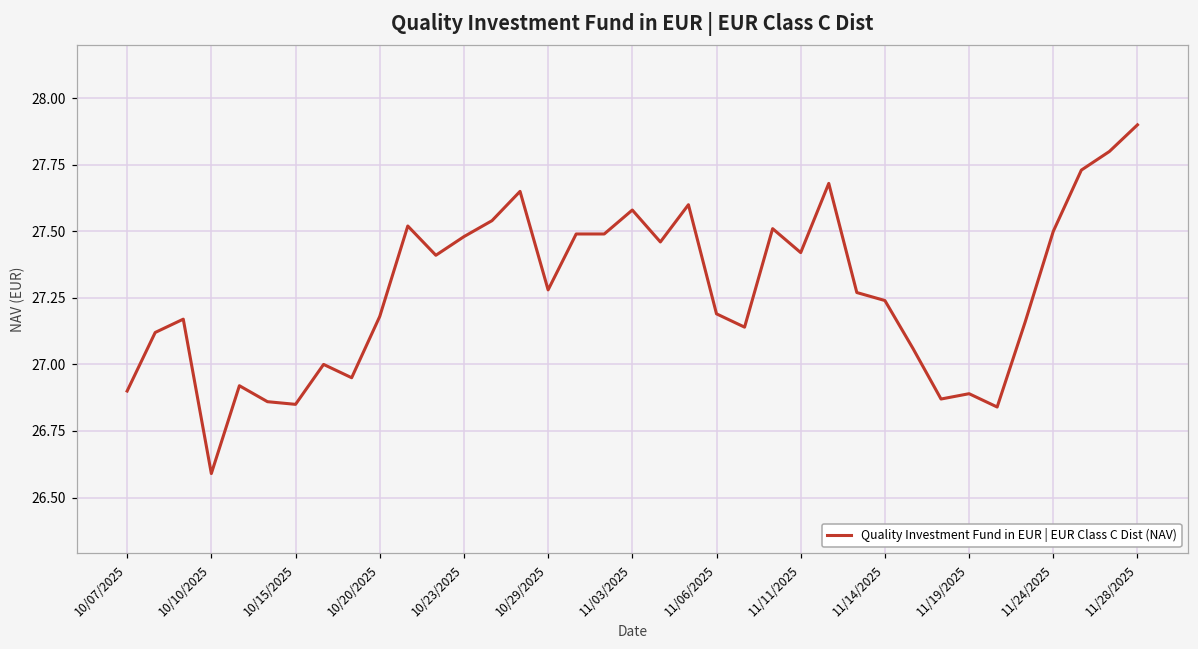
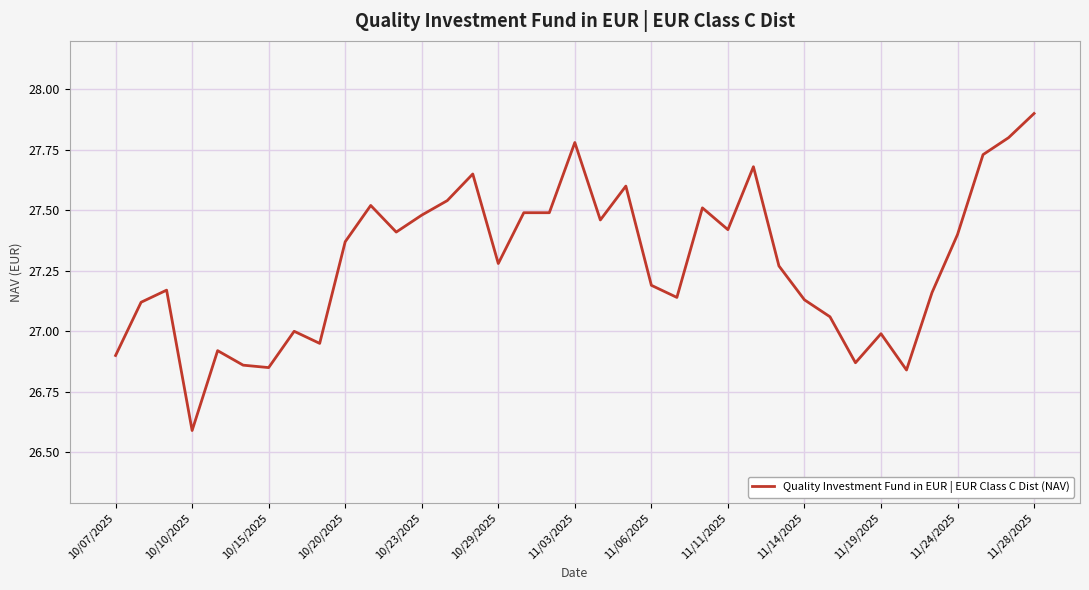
  {
    "10/07/2025": 26.90,
    "10/10/2025": 26.59,
    "10/15/2025": 26.85,
-   "10/20/2025": 27.18,
+   "10/20/2025": 27.37,
    "10/23/2025": 27.48,
    "10/29/2025": 27.28,
-   "11/03/2025": 27.58,
+   "11/03/2025": 27.78,
    "11/06/2025": 27.19,
    "11/11/2025": 27.42,
-   "11/14/2025": 27.24,
-   "11/19/2025": 26.89,
-   "11/24/2025": 27.5,
+   "11/14/2025": 27.13,
+   "11/19/2025": 26.99,
+   "11/24/2025": 27.4,
    "11/28/2025": 27.90
  }
